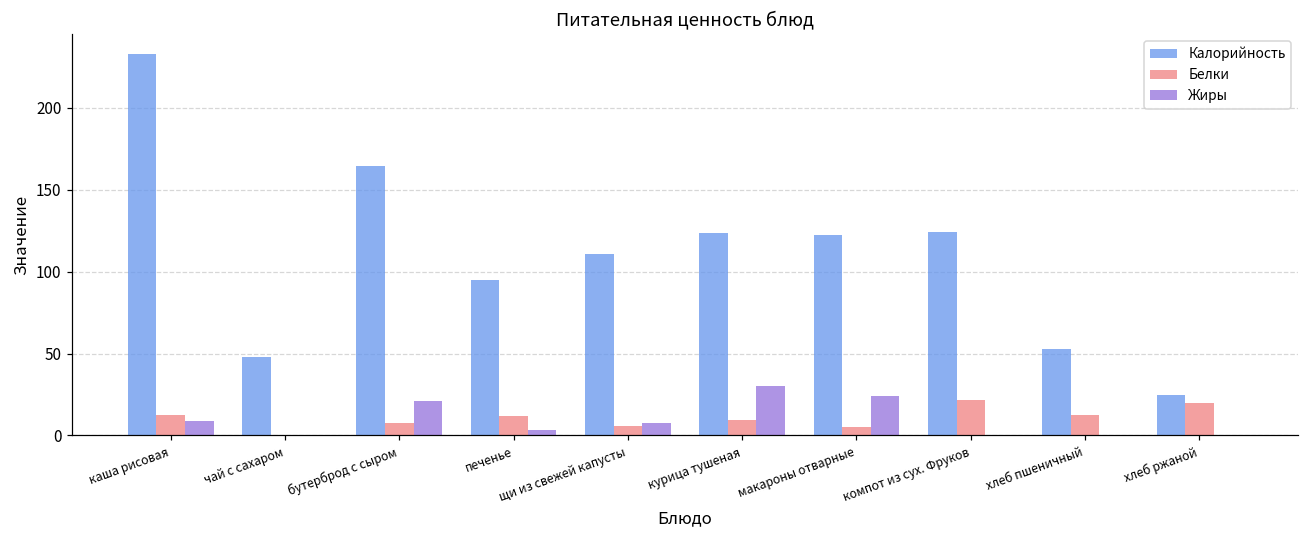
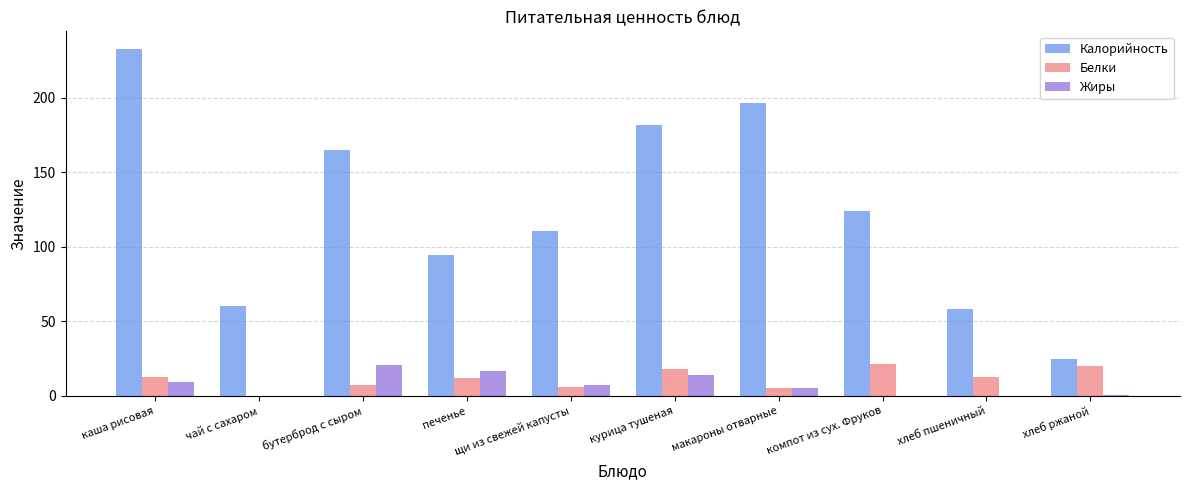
  {
    "Калорийность": {
      "каша рисовая": 233,
-     "чай с сахаром": 48,
+     "чай с сахаром": 60,
      "бутерброд с сыром": 165,
      "печенье": 95,
      "щи из свежей капусты": 111,
-     "курица тушеная": 123,
-     "макароны отварные": 122,
+     "курица тушеная": 182,
+     "макароны отварные": 197,
      "компот из сух. Фруков": 124,
-     "хлеб пшеничный": 53,
+     "хлеб пшеничный": 59,
      "хлеб ржаной": 25
    },
    "Белки": {
      "каша рисовая": 13,
      "бутерброд с сыром": 8,
      "печенье": 12,
      "щи из свежей капусты": 6,
-     "курица тушеная": 9,
+     "курица тушеная": 18,
      "макароны отварные": 5,
      "компот из сух. Фруков": 22,
      "хлеб пшеничный": 13,
      "хлеб ржаной": 20
    },
    "Жиры": {
      "каша рисовая": 9,
      "чай с сахаром": 0,
      "бутерброд с сыром": 21,
-     "печенье": 4,
+     "печенье": 17,
      "щи из свежей капусты": 7,
-     "курица тушеная": 30,
-     "макароны отварные": 24,
+     "курица тушеная": 14,
+     "макароны отварные": 5,
      "компот из сух. Фруков": 0
    }
  }
